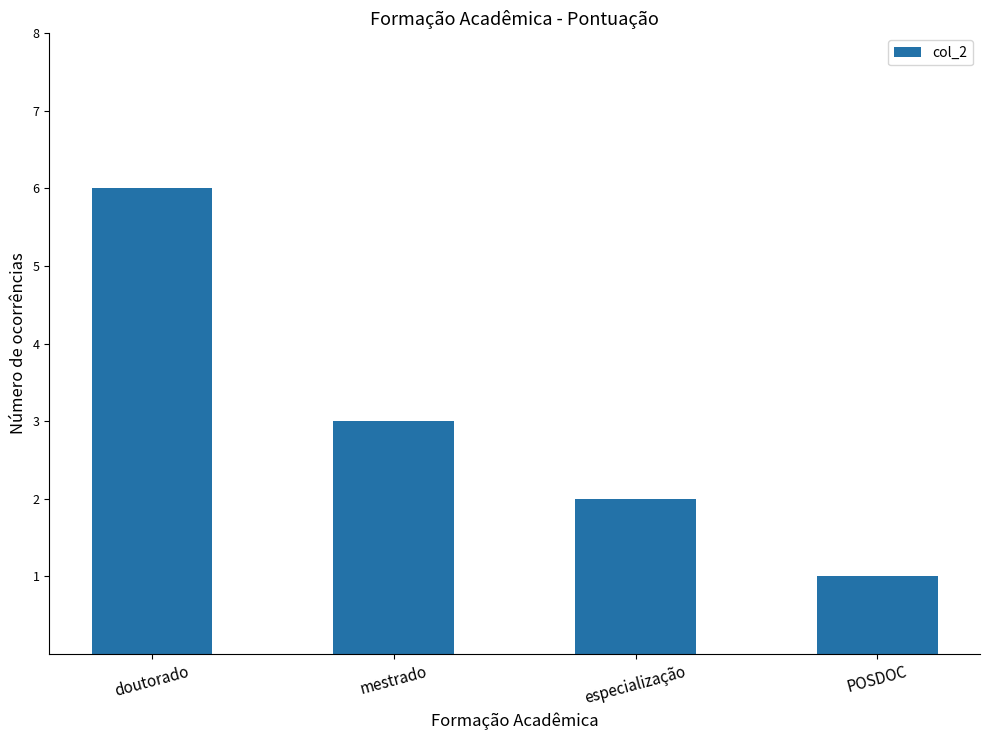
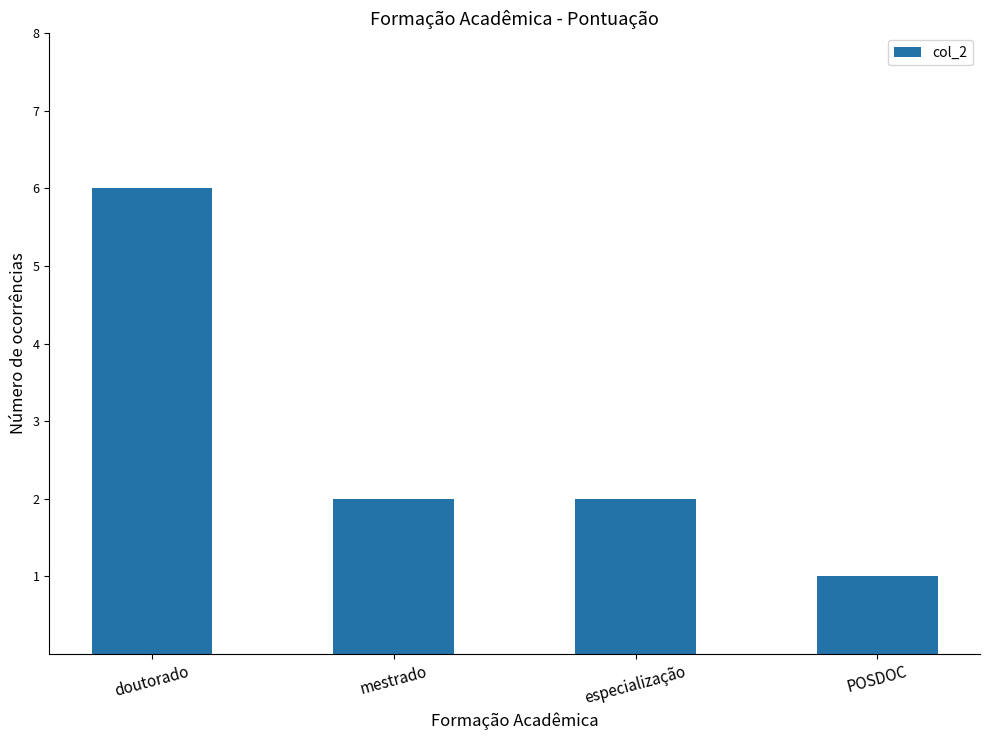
  {
    "doutorado": 6,
-   "mestrado": 3,
+   "mestrado": 2,
    "especialização": 2,
    "POSDOC": 1
  }
